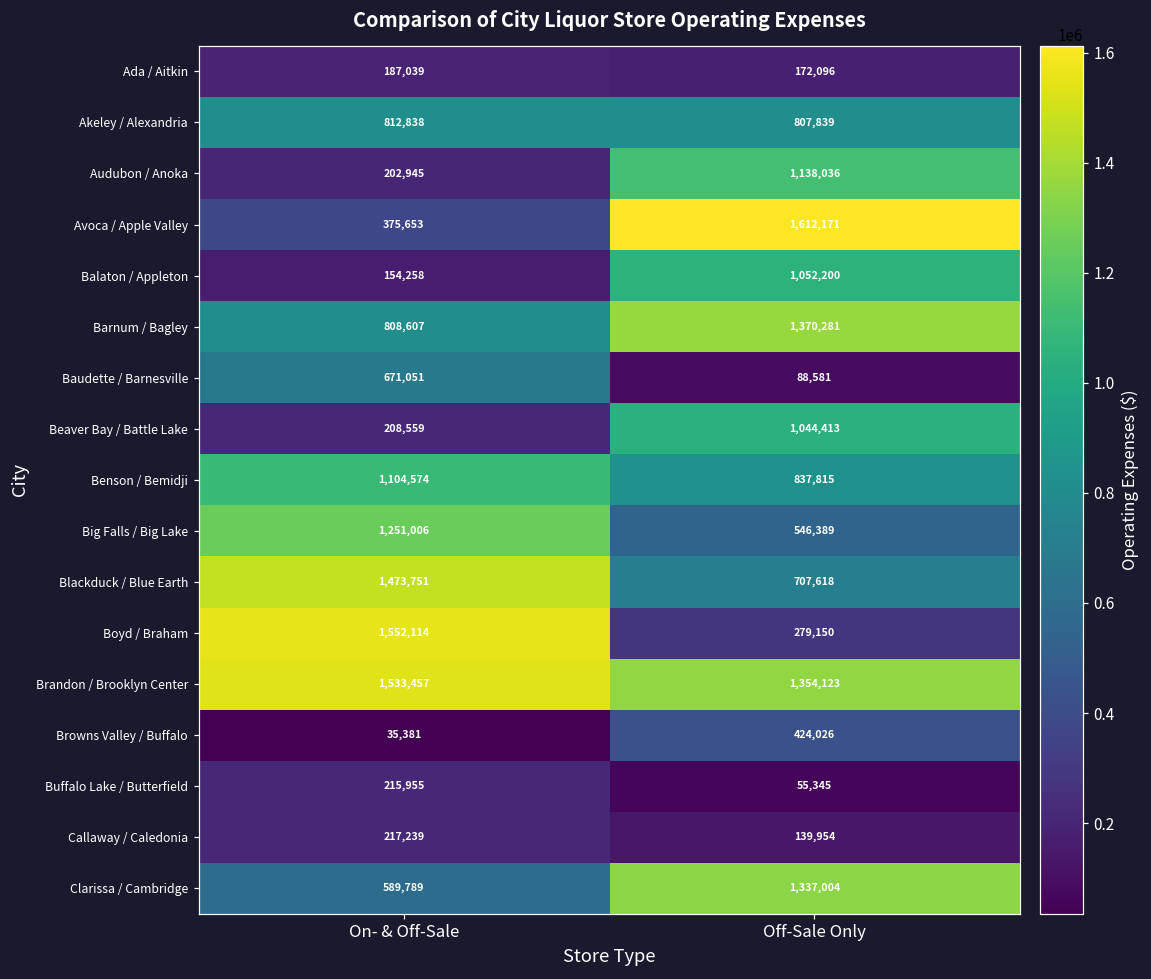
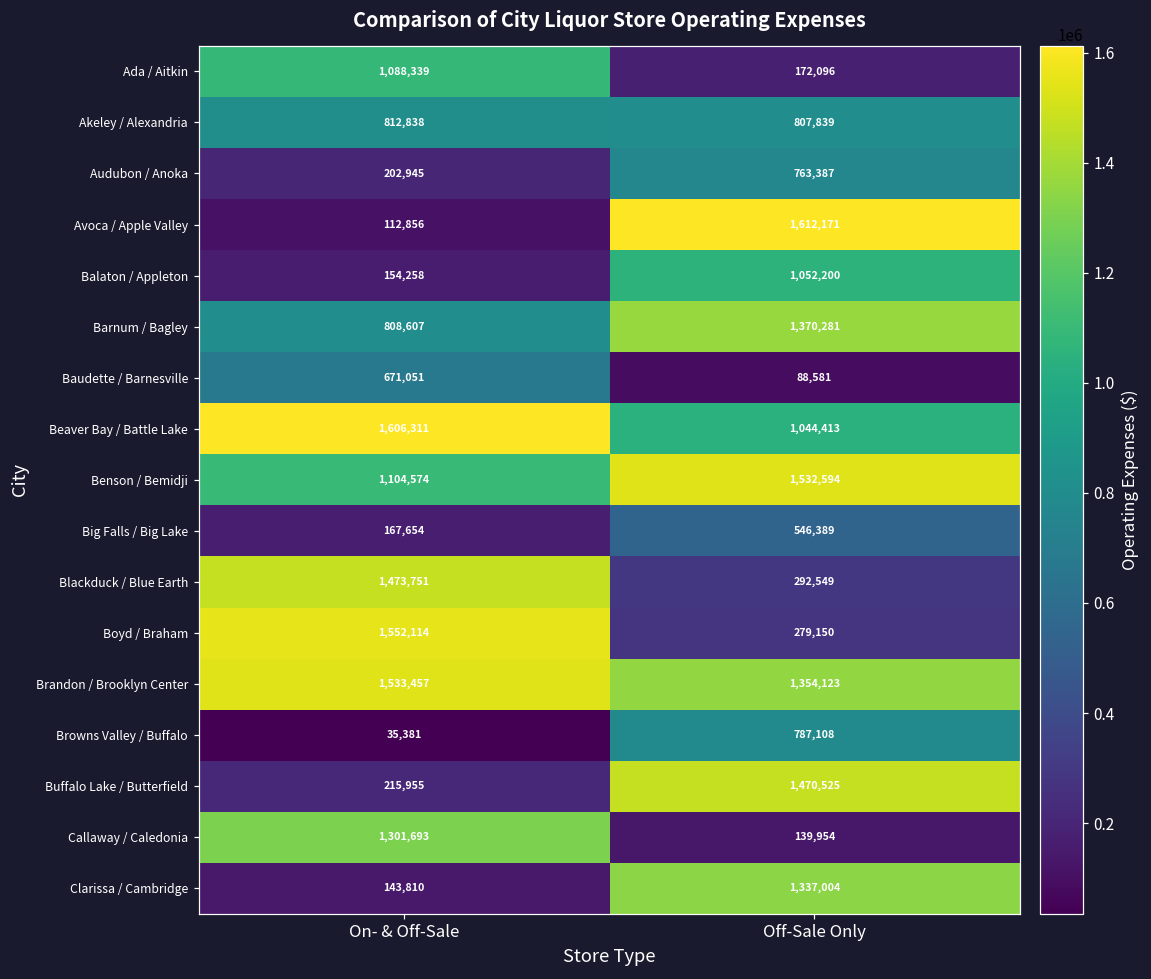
  {
    "Ada / Aitkin": {
-     "On- & Off-Sale": "187,039",
+     "On- & Off-Sale": "1,088,339",
      "Off-Sale Only": "172,096"
    },
    "Akeley / Alexandria": {
      "On- & Off-Sale": "812,838",
      "Off-Sale Only": "807,839"
    },
    "Audubon / Anoka": {
      "On- & Off-Sale": "202,945",
-     "Off-Sale Only": "1,138,036"
+     "Off-Sale Only": "763,387"
    },
    "Avoca / Apple Valley": {
-     "On- & Off-Sale": "375,653",
+     "On- & Off-Sale": "112,856",
      "Off-Sale Only": "1,612,171"
    },
    "Balaton / Appleton": {
      "On- & Off-Sale": "154,258",
      "Off-Sale Only": "1,052,200"
    },
    "Barnum / Bagley": {
      "On- & Off-Sale": "808,607",
      "Off-Sale Only": "1,370,281"
    },
    "Baudette / Barnesville": {
      "On- & Off-Sale": "671,051",
      "Off-Sale Only": "88,581"
    },
    "Beaver Bay / Battle Lake": {
-     "On- & Off-Sale": "208,559",
+     "On- & Off-Sale": "1,606,311",
      "Off-Sale Only": "1,044,413"
    },
    "Benson / Bemidji": {
      "On- & Off-Sale": "1,104,574",
-     "Off-Sale Only": "837,815"
+     "Off-Sale Only": "1,532,594"
    },
    "Big Falls / Big Lake": {
-     "On- & Off-Sale": "1,251,006",
+     "On- & Off-Sale": "167,654",
      "Off-Sale Only": "546,389"
    },
    "Blackduck / Blue Earth": {
      "On- & Off-Sale": "1,473,751",
-     "Off-Sale Only": "707,618"
+     "Off-Sale Only": "292,549"
    },
    "Boyd / Braham": {
      "On- & Off-Sale": "1,552,114",
      "Off-Sale Only": "279,150"
    },
    "Brandon / Brooklyn Center": {
      "On- & Off-Sale": "1,533,457",
      "Off-Sale Only": "1,354,123"
    },
    "Browns Valley / Buffalo": {
      "On- & Off-Sale": "35,381",
-     "Off-Sale Only": "424,026"
+     "Off-Sale Only": "787,108"
    },
    "Buffalo Lake / Butterfield": {
      "On- & Off-Sale": "215,955",
-     "Off-Sale Only": "55,345"
+     "Off-Sale Only": "1,470,525"
    },
    "Callaway / Caledonia": {
-     "On- & Off-Sale": "217,239",
+     "On- & Off-Sale": "1,301,693",
      "Off-Sale Only": "139,954"
    },
    "Clarissa / Cambridge": {
-     "On- & Off-Sale": "589,789",
+     "On- & Off-Sale": "143,810",
      "Off-Sale Only": "1,337,004"
    }
  }
